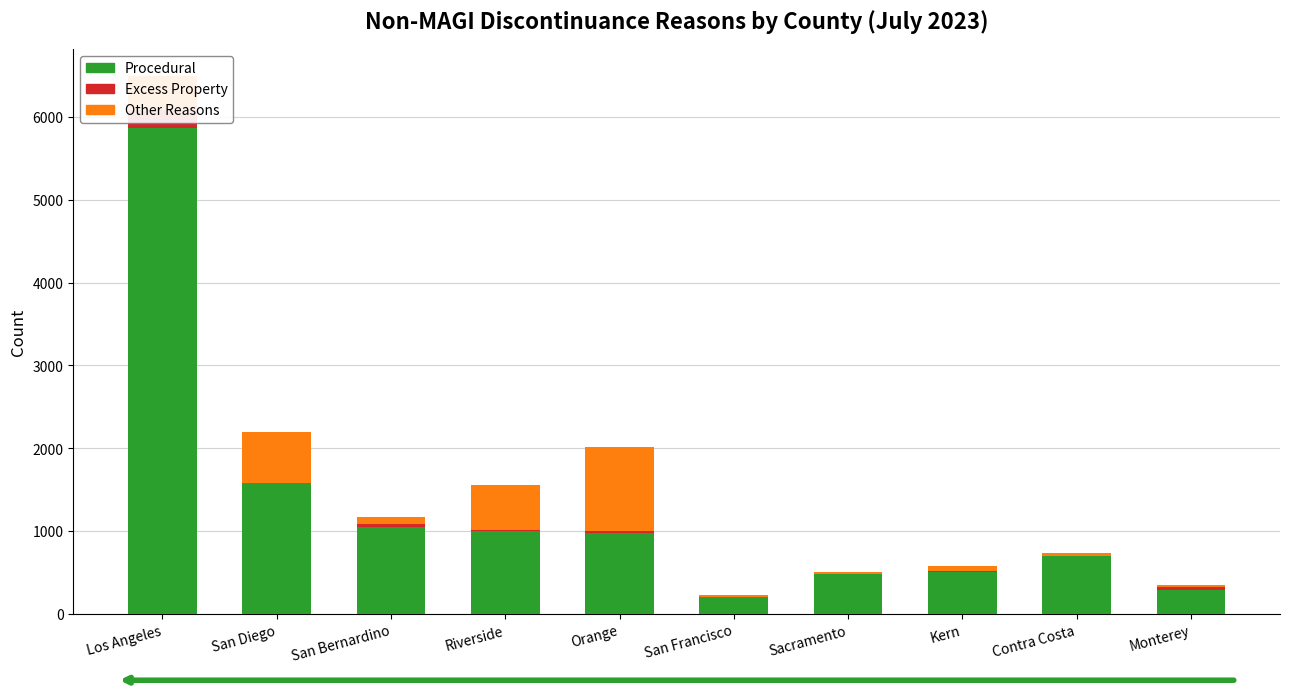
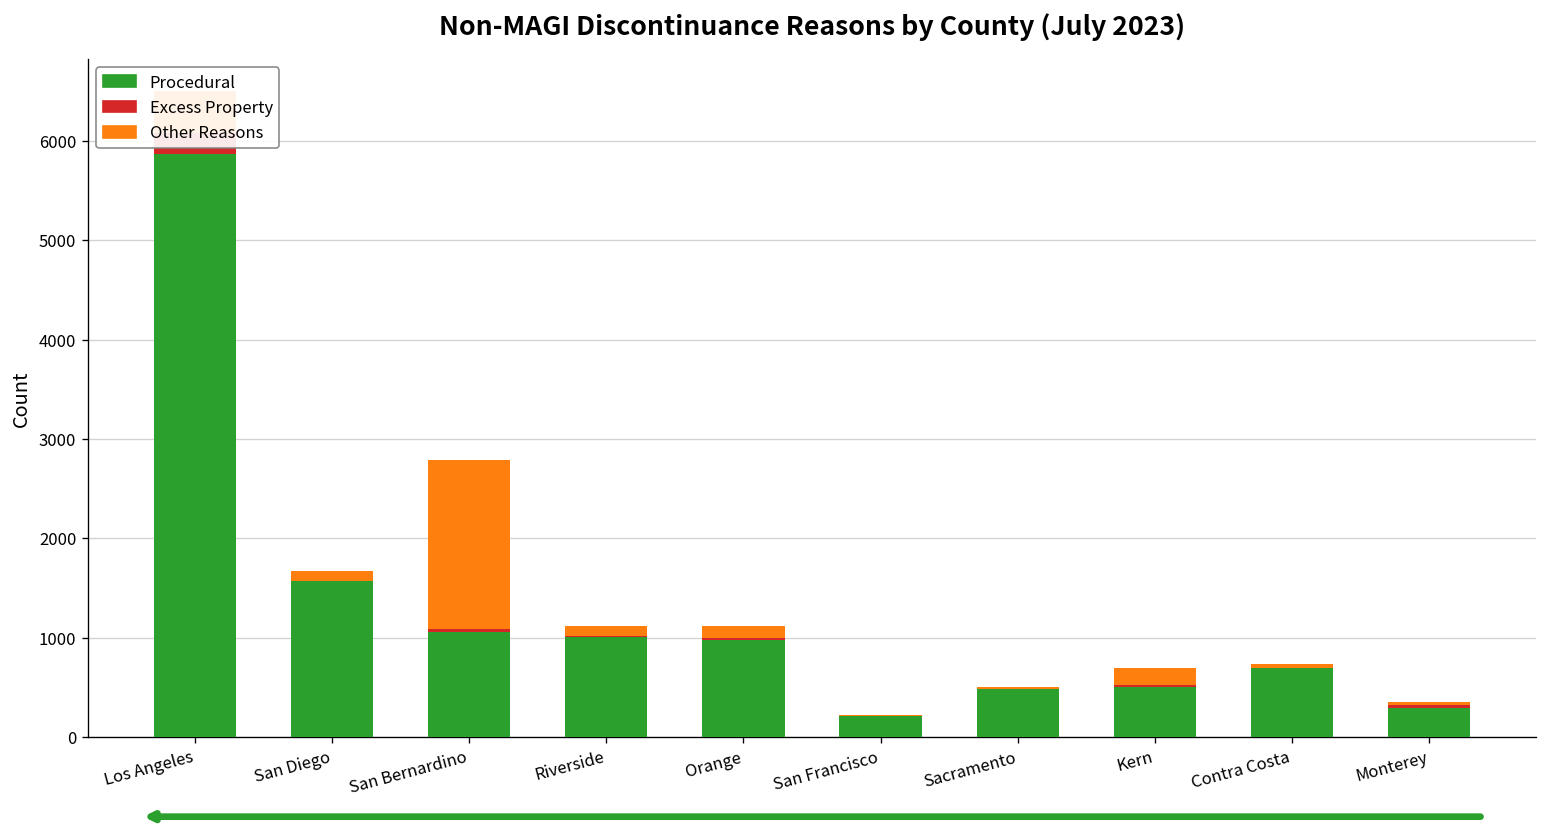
  {
    "Procedural": {
      "Los Angeles": 5900,
      "San Diego": 1600,
      "San Bernardino": 1100,
      "Riverside": 1000,
      "Orange": 1000,
      "San Francisco": 200,
      "Sacramento": 500,
      "Kern": 500,
      "Contra Costa": 700,
      "Monterey": 300
    },
    "Excess Property": {
      "San Diego": 0,
      "San Bernardino": 0,
      "San Francisco": 0,
      "Sacramento": 0,
      "Contra Costa": 0
    },
    "Other Reasons": {
-     "San Diego": 600,
-     "San Bernardino": 100,
-     "Riverside": 500,
-     "Orange": 1000,
-     "Kern": 100,
+     "San Diego": 100,
+     "San Bernardino": 1700,
+     "Riverside": 100,
+     "Orange": 100,
+     "Kern": 200,
      "Contra Costa": 0,
      "Monterey": 0
    }
  }
